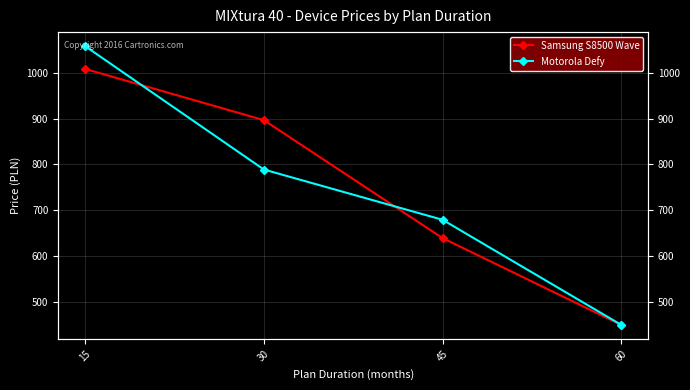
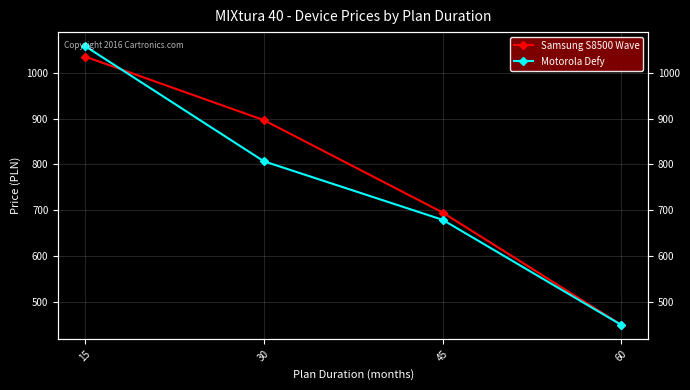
  {
    "Samsung S8500 Wave": {
-     "15": 1010,
+     "15": 1040,
      "30": 900,
-     "45": 640
+     "45": 700
    },
    "Motorola Defy": {
-     "30": 790,
+     "30": 810,
      "45": 680
    }
  }
